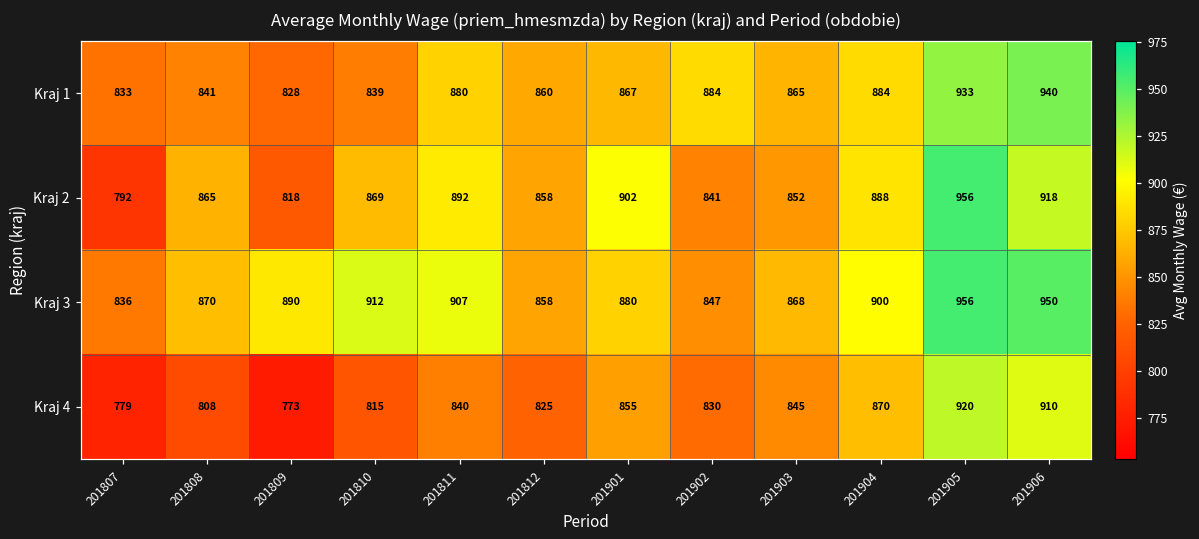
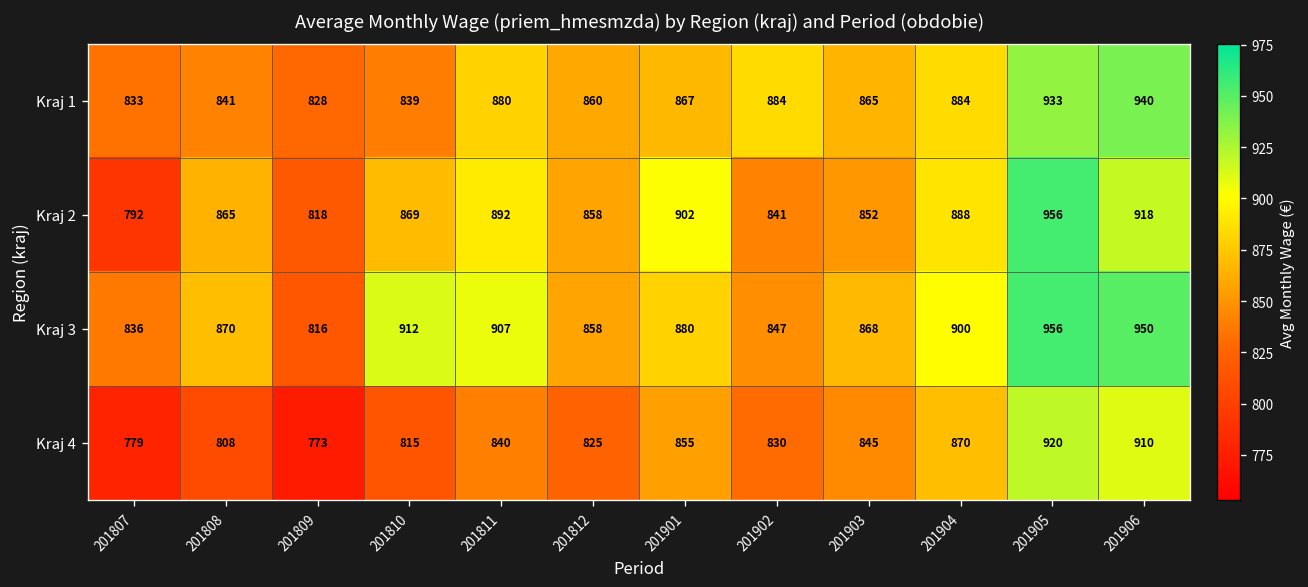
  {
    "Kraj 1": {
      "201807": 833,
      "201808": 841,
      "201809": 828,
      "201810": 839,
      "201811": 880,
      "201812": 860,
      "201901": 867,
      "201902": 884,
      "201903": 865,
      "201904": 884,
      "201905": 933,
      "201906": 940
    },
    "Kraj 2": {
      "201807": 792,
      "201808": 865,
      "201809": 818,
      "201810": 869,
      "201811": 892,
      "201812": 858,
      "201901": 902,
      "201902": 841,
      "201903": 852,
      "201904": 888,
      "201905": 956,
      "201906": 918
    },
    "Kraj 3": {
      "201807": 836,
      "201808": 870,
-     "201809": 890,
+     "201809": 816,
      "201810": 912,
      "201811": 907,
      "201812": 858,
      "201901": 880,
      "201902": 847,
      "201903": 868,
      "201904": 900,
      "201905": 956,
      "201906": 950
    },
    "Kraj 4": {
      "201807": 779,
      "201808": 808,
      "201809": 773,
      "201810": 815,
      "201811": 840,
      "201812": 825,
      "201901": 855,
      "201902": 830,
      "201903": 845,
      "201904": 870,
      "201905": 920,
      "201906": 910
    }
  }
